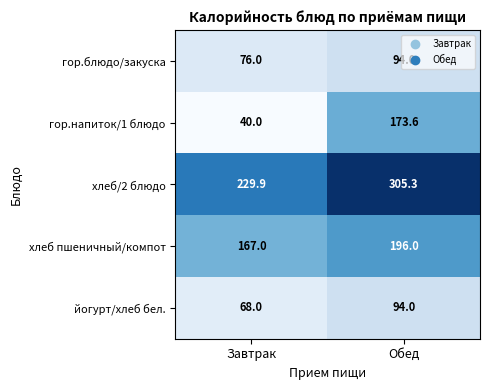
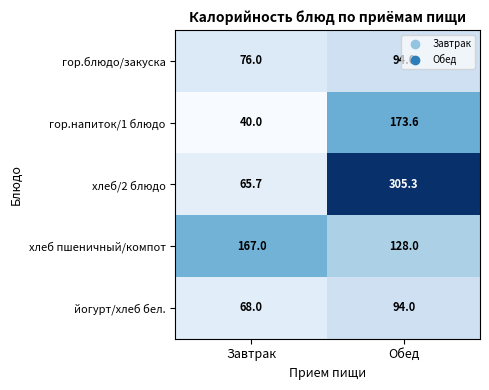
  {
    "гор.блюдо/закуска": {
      "Завтрак": 76.0
    },
    "гор.напиток/1 блюдо": {
      "Завтрак": 40.0,
      "Обед": 173.6
    },
    "хлеб/2 блюдо": {
-     "Завтрак": 229.9,
+     "Завтрак": 65.7,
      "Обед": 305.3
    },
    "хлеб пшеничный/компот": {
      "Завтрак": 167.0,
-     "Обед": 196.0
+     "Обед": 128.0
    },
    "йогурт/хлеб бел.": {
      "Завтрак": 68.0,
      "Обед": 94.0
    }
  }
